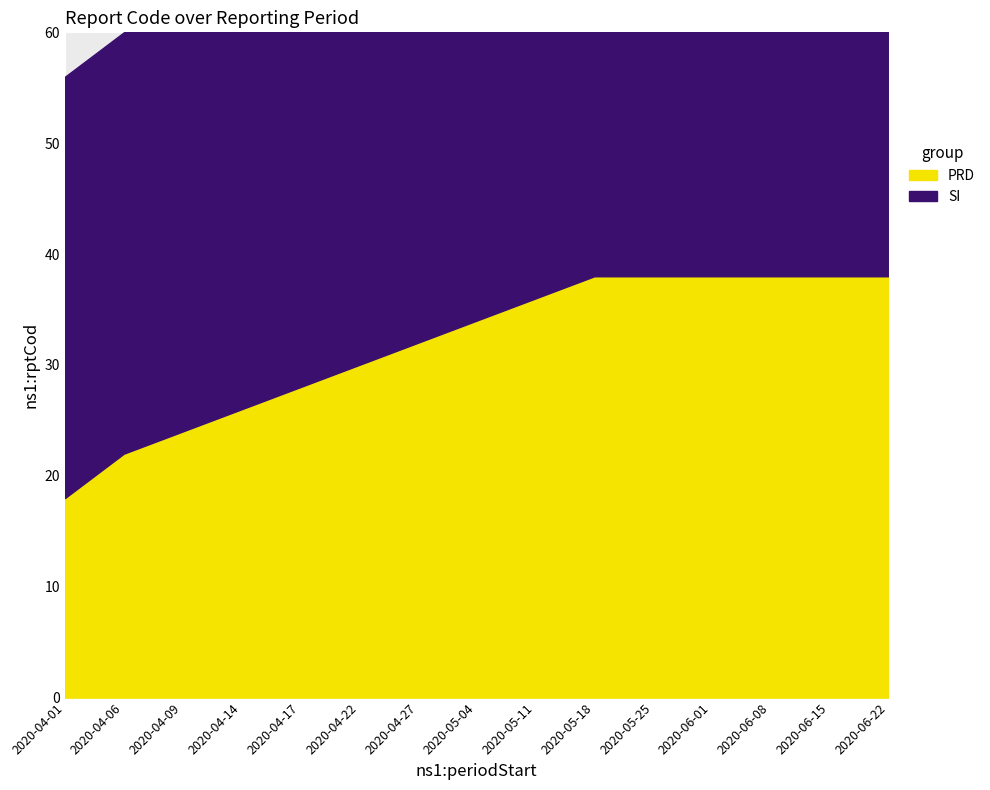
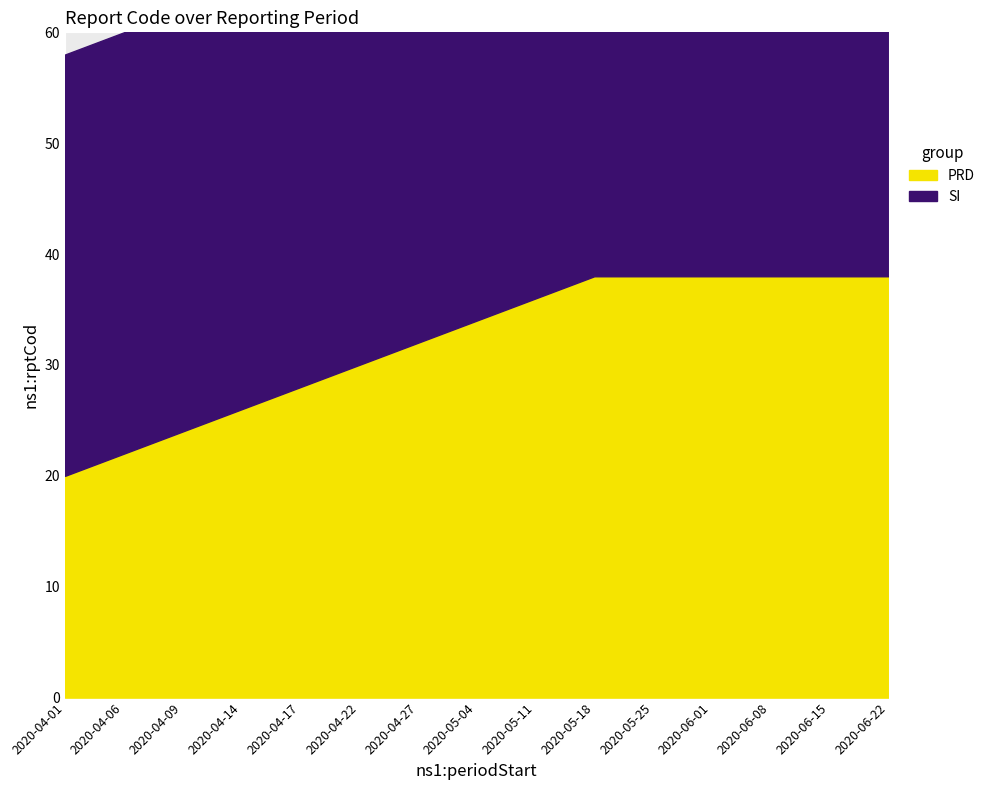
  {
    "PRD": {
-     "2020-04-01": 18
+     "2020-04-01": 20
    },
    "SI": {
      "2020-04-01": 38,
      "2020-04-06": 38
    }
  }
